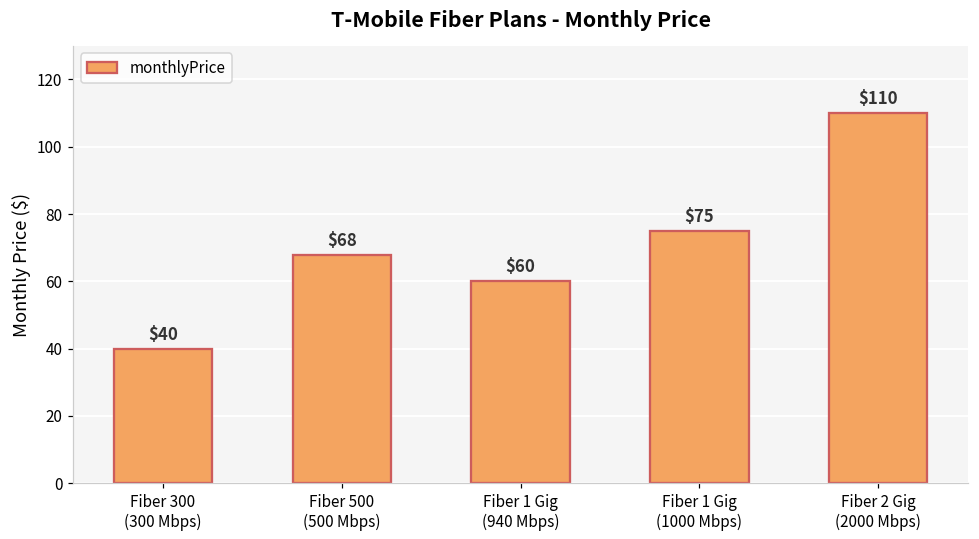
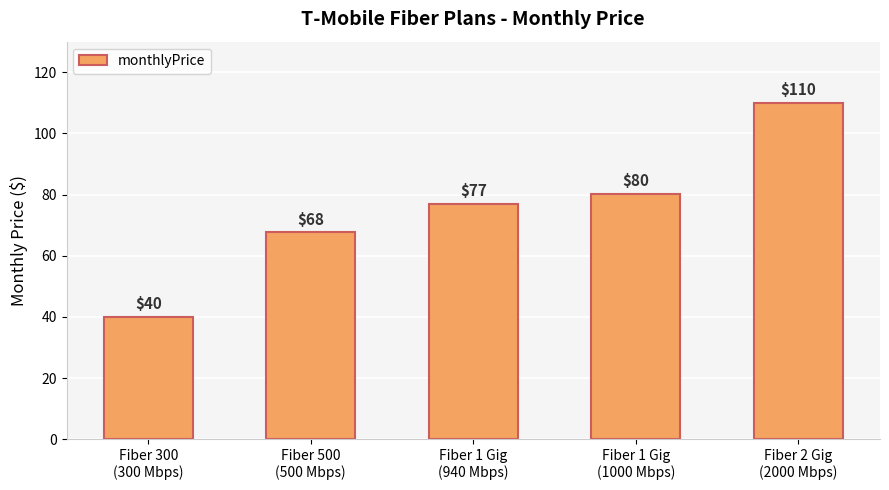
  {
    "Fiber 300 (300 Mbps)": "$40",
    "Fiber 500 (500 Mbps)": "$68",
-   "Fiber 1 Gig (940 Mbps)": "$60",
-   "Fiber 1 Gig (1000 Mbps)": "$75",
+   "Fiber 1 Gig (940 Mbps)": "$77",
+   "Fiber 1 Gig (1000 Mbps)": "$80",
    "Fiber 2 Gig (2000 Mbps)": "$110"
  }
